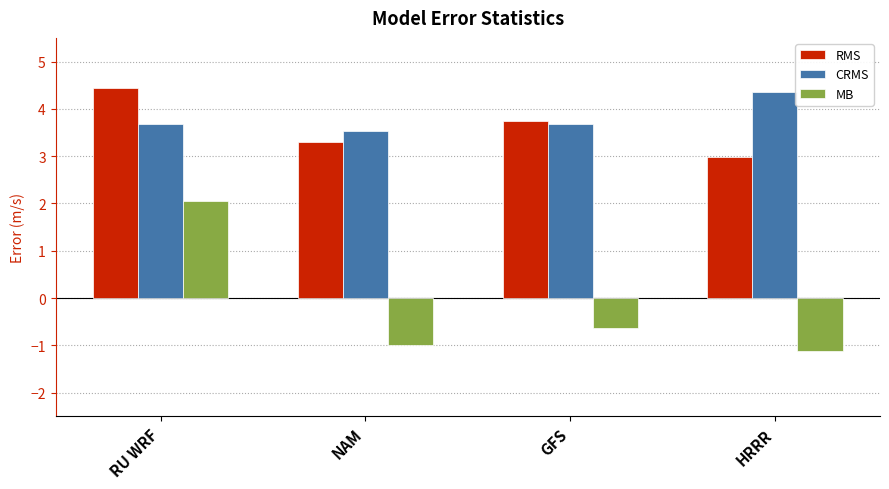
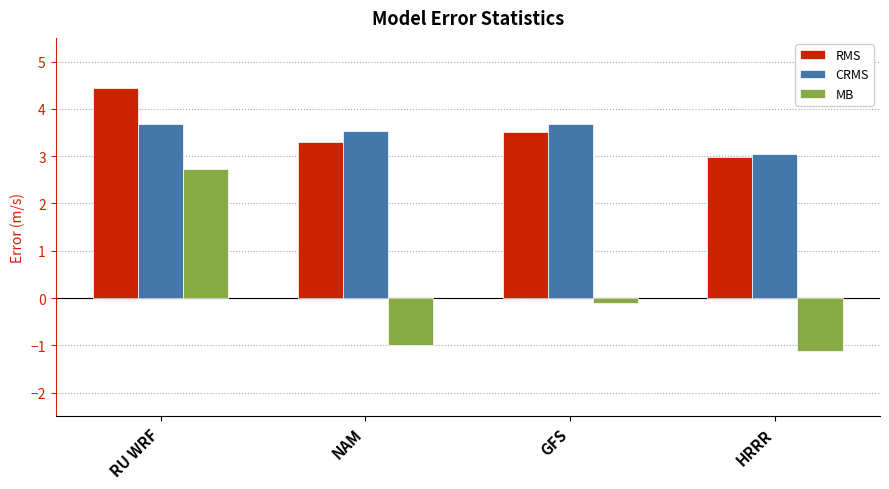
  {
    "RMS": {
      "RU WRF": 4.4,
      "NAM": 3.3,
-     "GFS": 3.7,
+     "GFS": 3.5,
      "HRRR": 3.0
    },
    "CRMS": {
      "RU WRF": 3.7,
      "NAM": 3.5,
      "GFS": 3.7,
-     "HRRR": 4.4
+     "HRRR": 3.0
    },
    "MB": {
-     "RU WRF": 2.1,
+     "RU WRF": 2.7,
      "NAM": -1.0,
-     "GFS": -0.6,
+     "GFS": -0.1,
      "HRRR": -1.1
    }
  }
